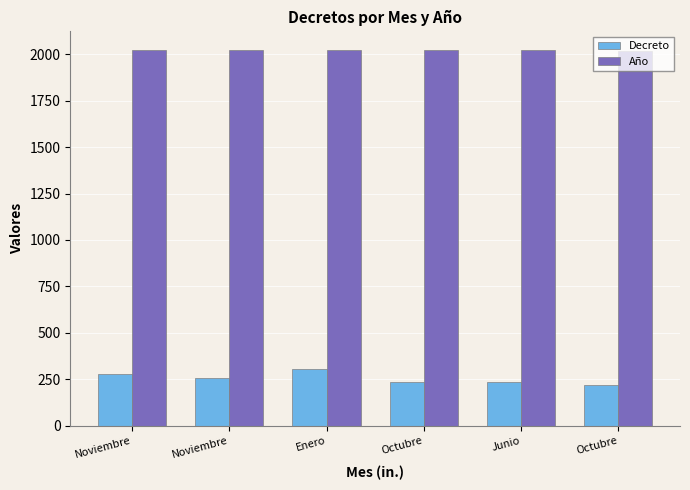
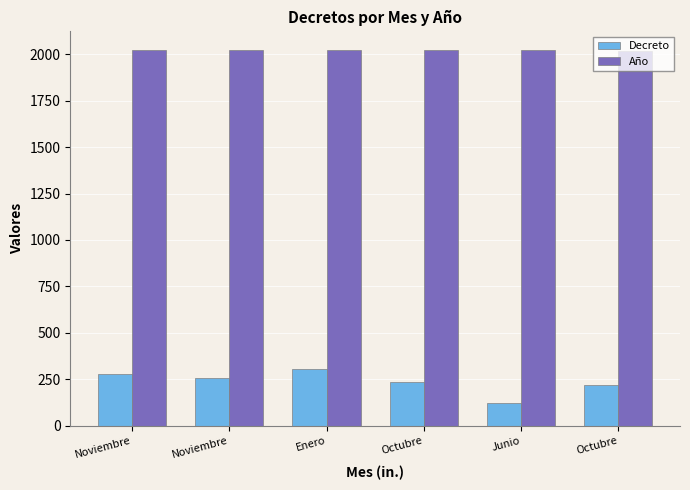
  {
    "Decreto": {
      "Enero": 310,
-     "Junio": 230
+     "Junio": 130
    },
    "Año": {
      "Enero": 2020,
      "Junio": 2020
    }
  }
